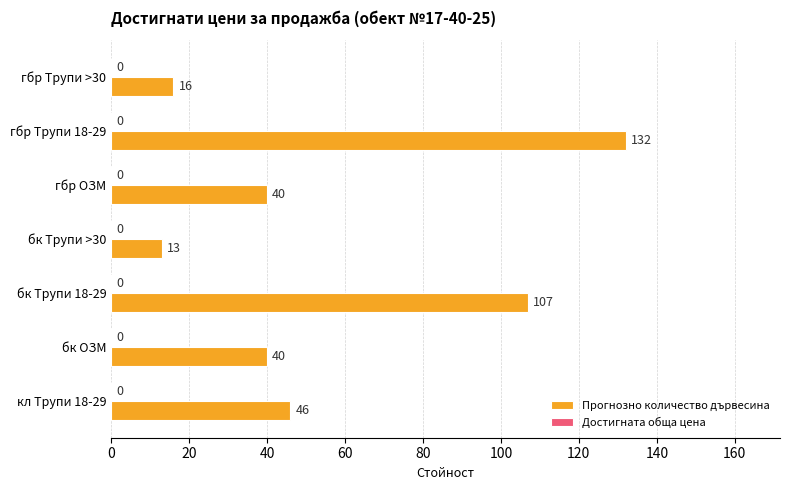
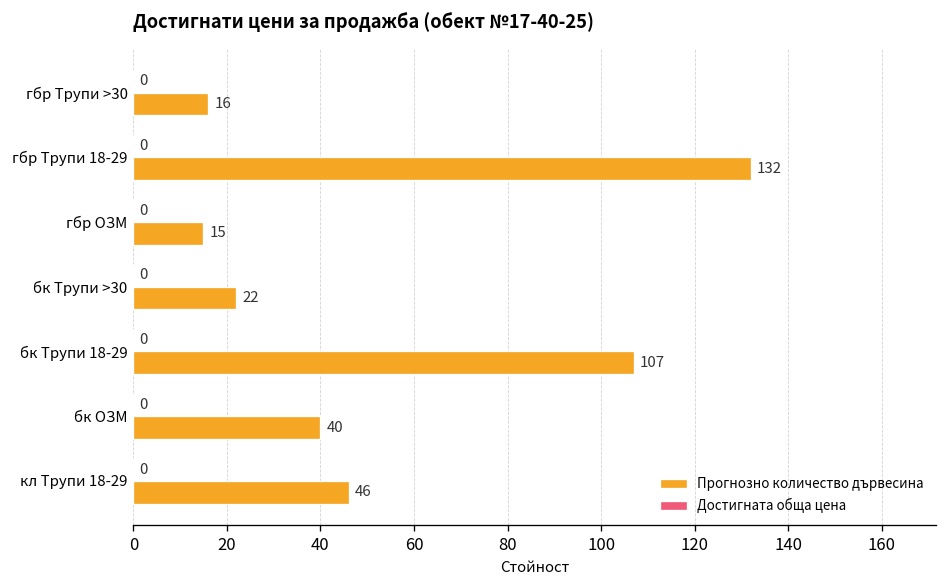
  {
    "Прогнозно количество дървесина": {
      "гбр Трупи >30": 16,
      "гбр Трупи 18-29": 132,
-     "гбр ОЗМ": 40,
-     "бк Трупи >30": 13,
+     "гбр ОЗМ": 15,
+     "бк Трупи >30": 22,
      "бк Трупи 18-29": 107,
      "бк ОЗМ": 40,
      "кл Трупи 18-29": 46
    },
    "Достигната обща цена": {
      "гбр Трупи >30": 0,
      "гбр Трупи 18-29": 0,
      "гбр ОЗМ": 0,
      "бк Трупи >30": 0,
      "бк Трупи 18-29": 0,
      "бк ОЗМ": 0,
      "кл Трупи 18-29": 0
    }
  }
